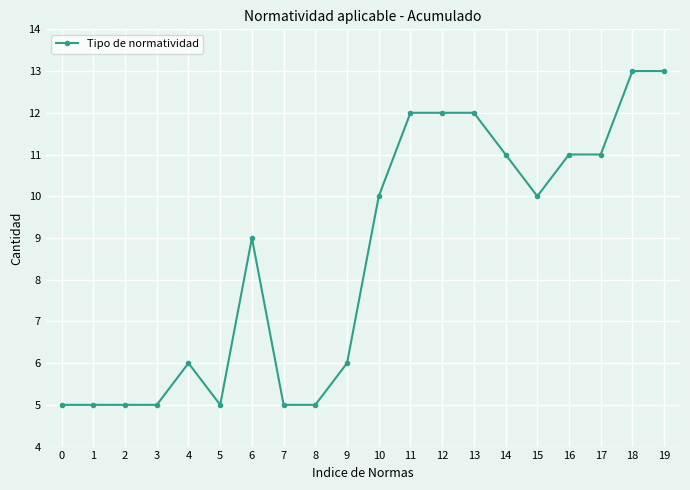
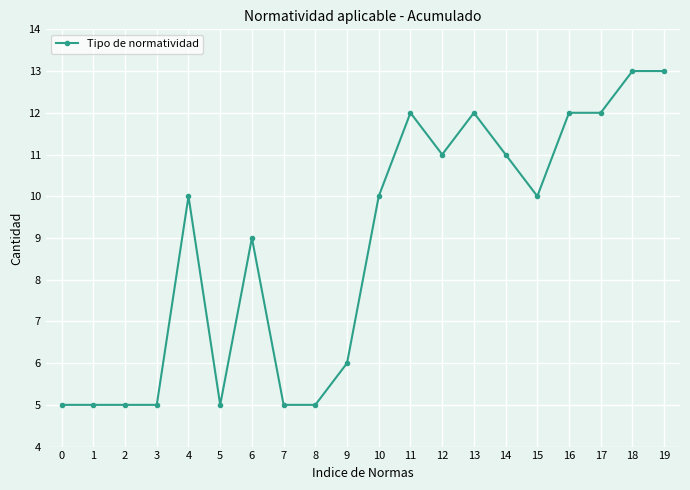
  {
    "0": 5,
    "1": 5,
    "2": 5,
    "3": 5,
-   "4": 6,
+   "4": 10,
    "5": 5,
    "6": 9,
    "7": 5,
    "8": 5,
    "9": 6,
    "10": 10,
    "11": 12,
-   "12": 12,
+   "12": 11,
    "13": 12,
    "14": 11,
    "15": 10,
-   "16": 11,
-   "17": 11,
+   "16": 12,
+   "17": 12,
    "18": 13,
    "19": 13
  }
